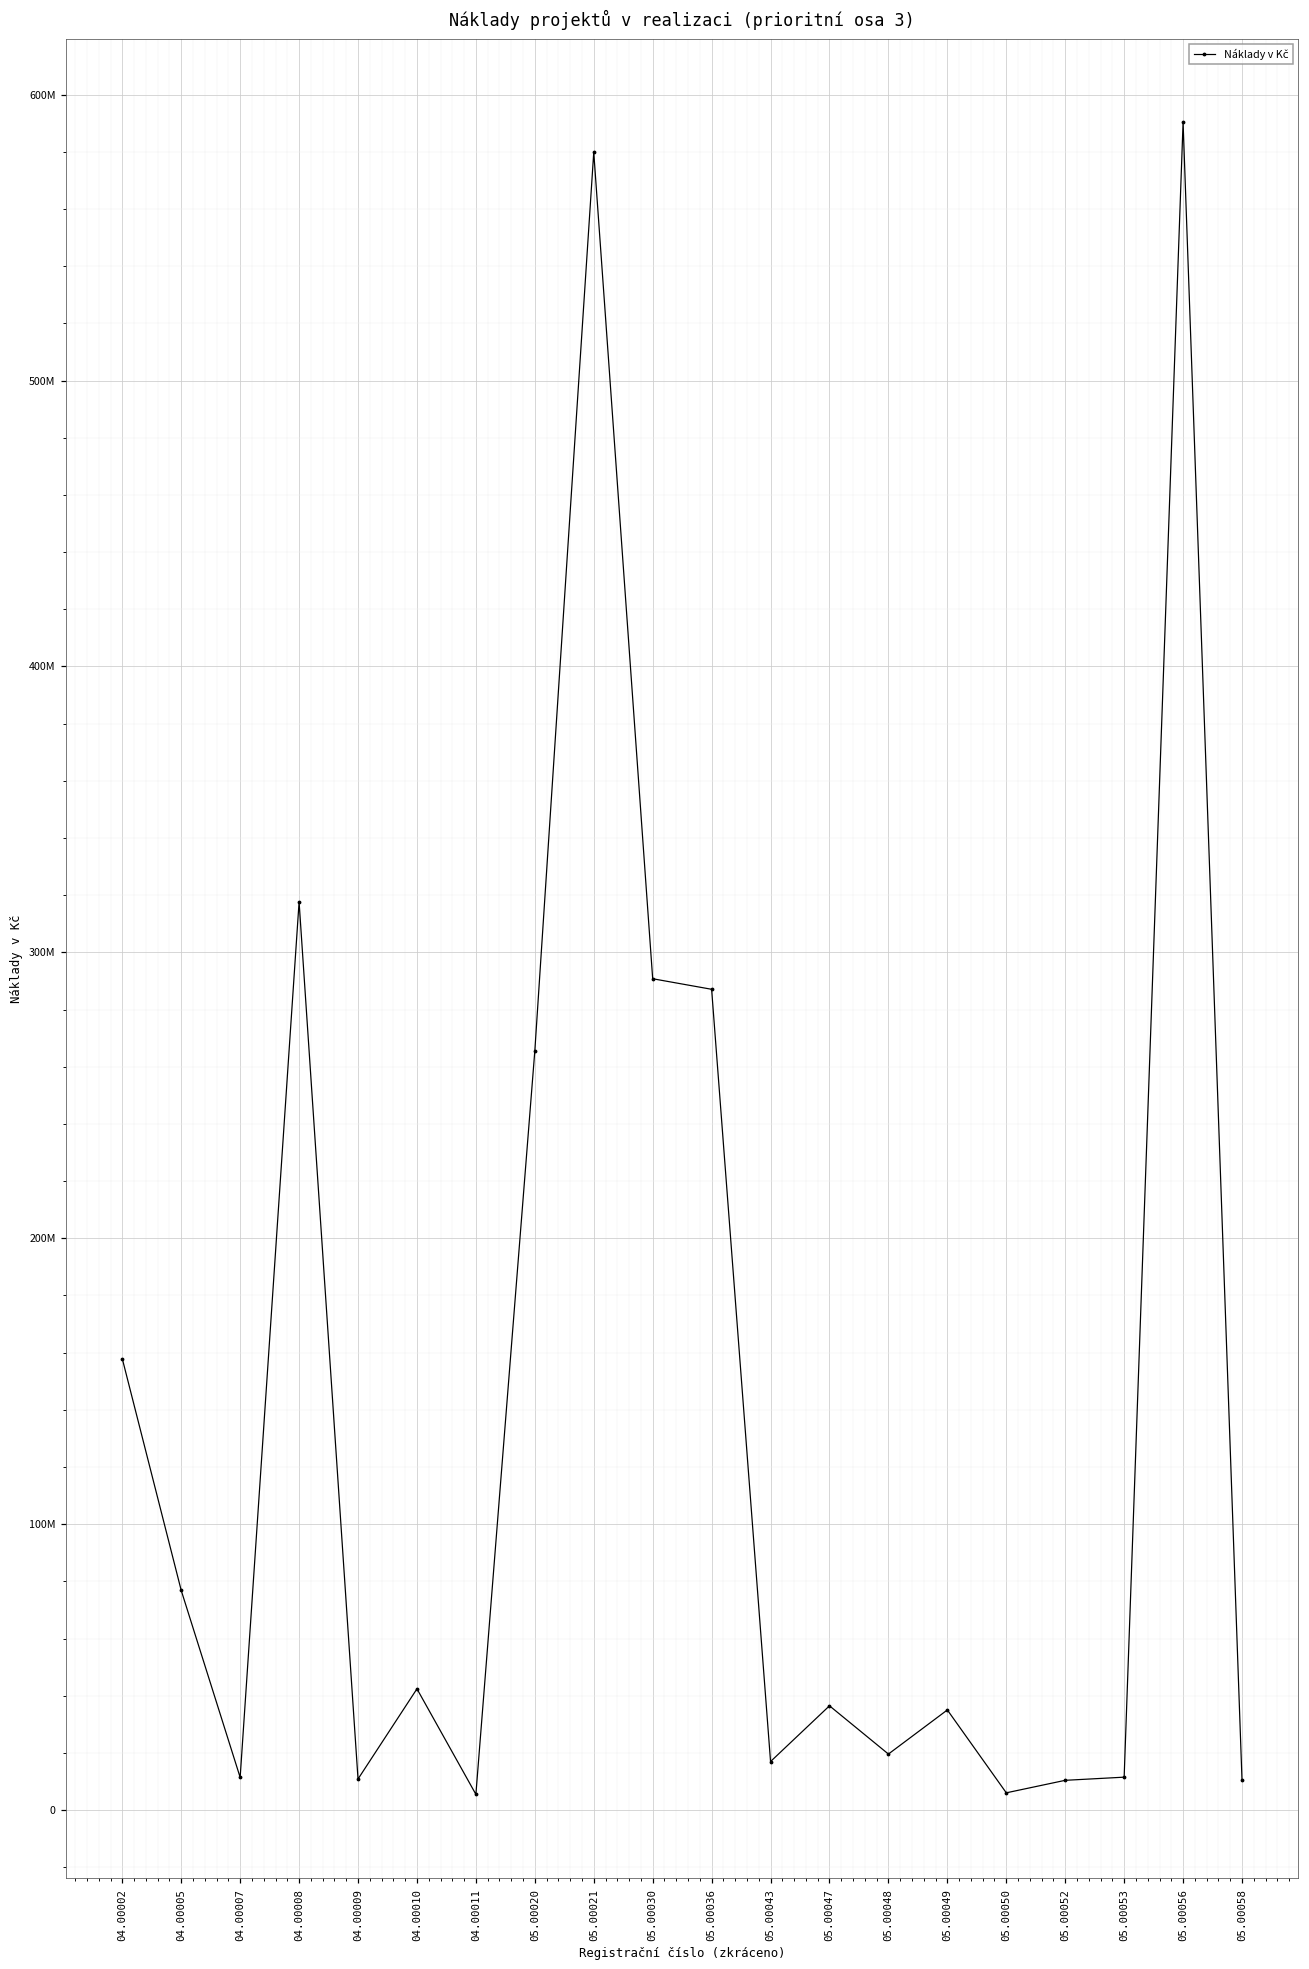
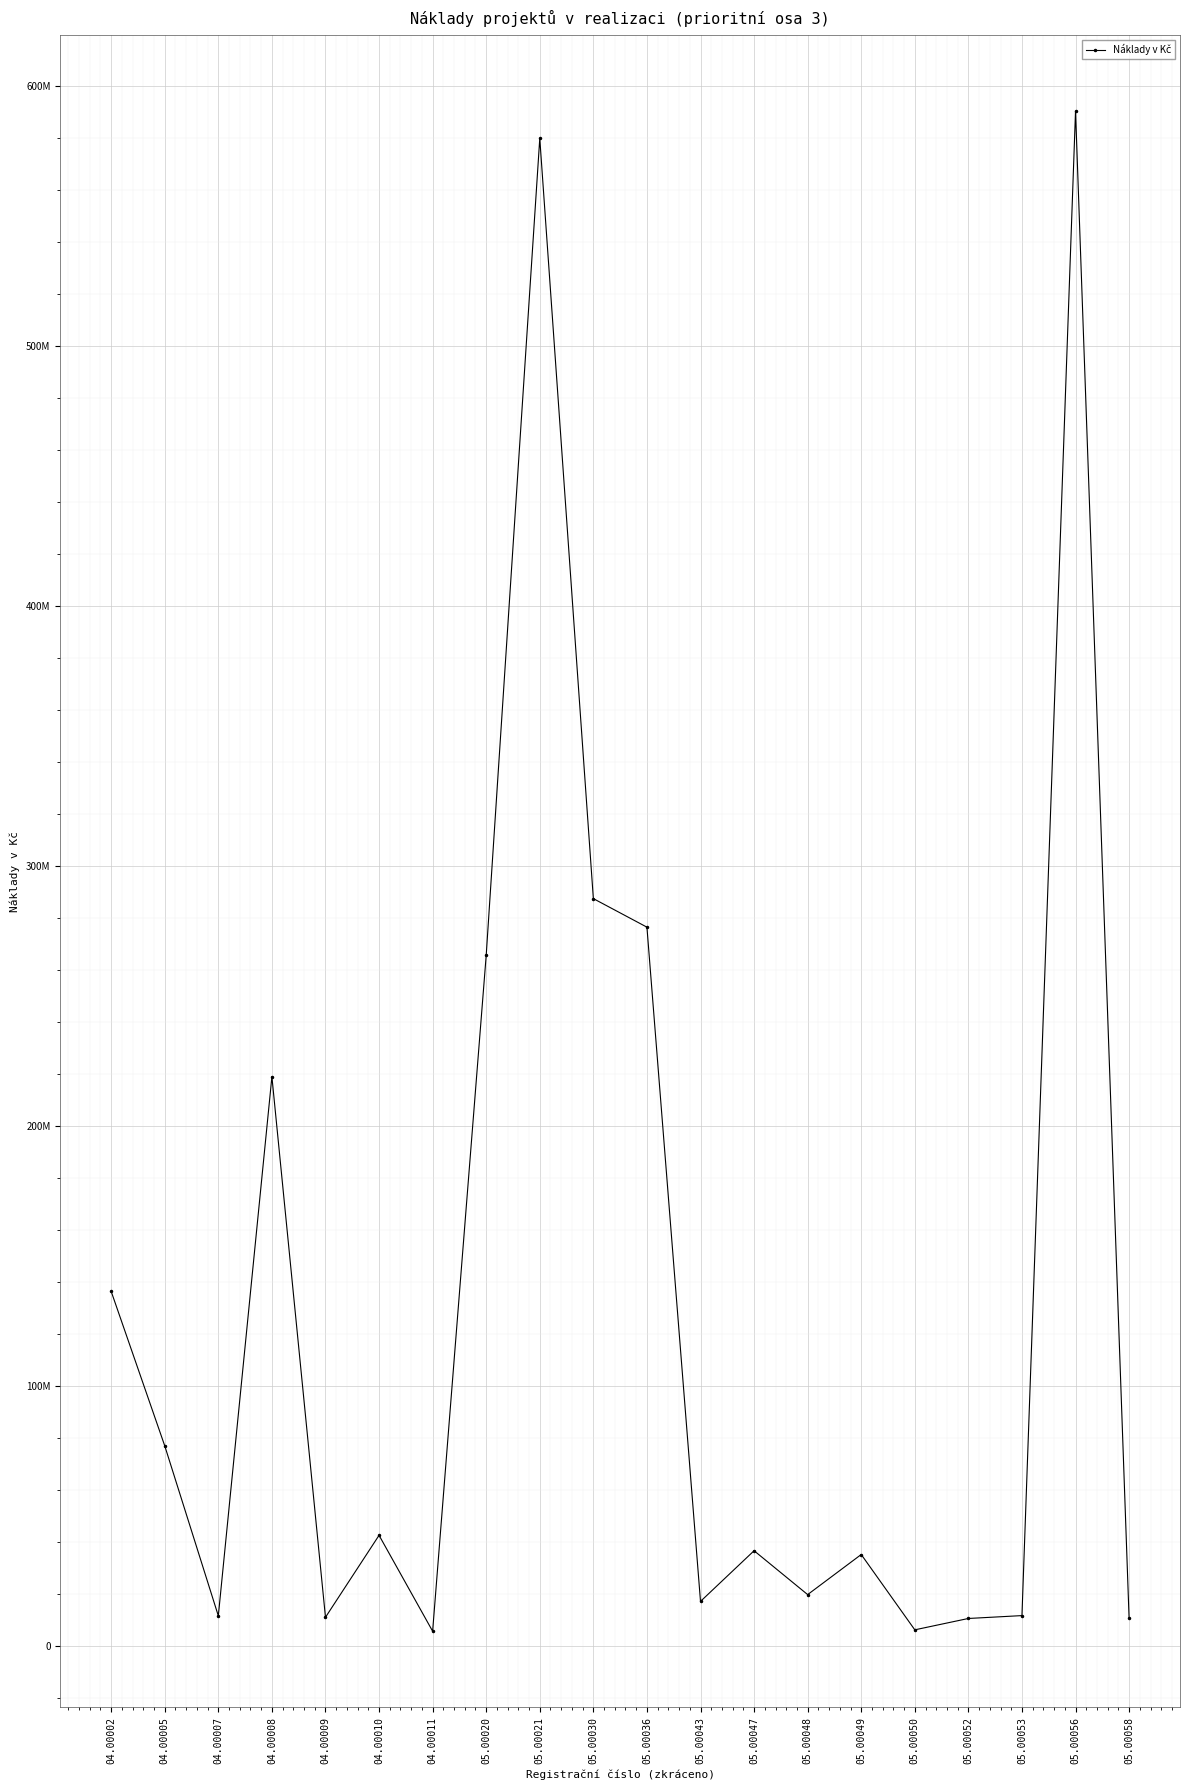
  {
-   "04.00002": 158000000,
+   "04.00002": 136000000,
    "04.00005": 77000000,
    "04.00007": 11000000,
-   "04.00008": 318000000,
+   "04.00008": 219000000,
    "04.00009": 11000000,
    "04.00010": 42000000,
    "04.00011": 6000000,
    "05.00020": 266000000,
    "05.00021": 580000000,
-   "05.00030": 291000000,
-   "05.00036": 287000000,
+   "05.00030": 287000000,
+   "05.00036": 276000000,
    "05.00043": 17000000,
    "05.00047": 36000000,
    "05.00048": 20000000,
    "05.00049": 35000000,
    "05.00050": 6000000,
    "05.00052": 10000000,
    "05.00053": 12000000,
    "05.00056": 590000000,
    "05.00058": 10000000
  }
